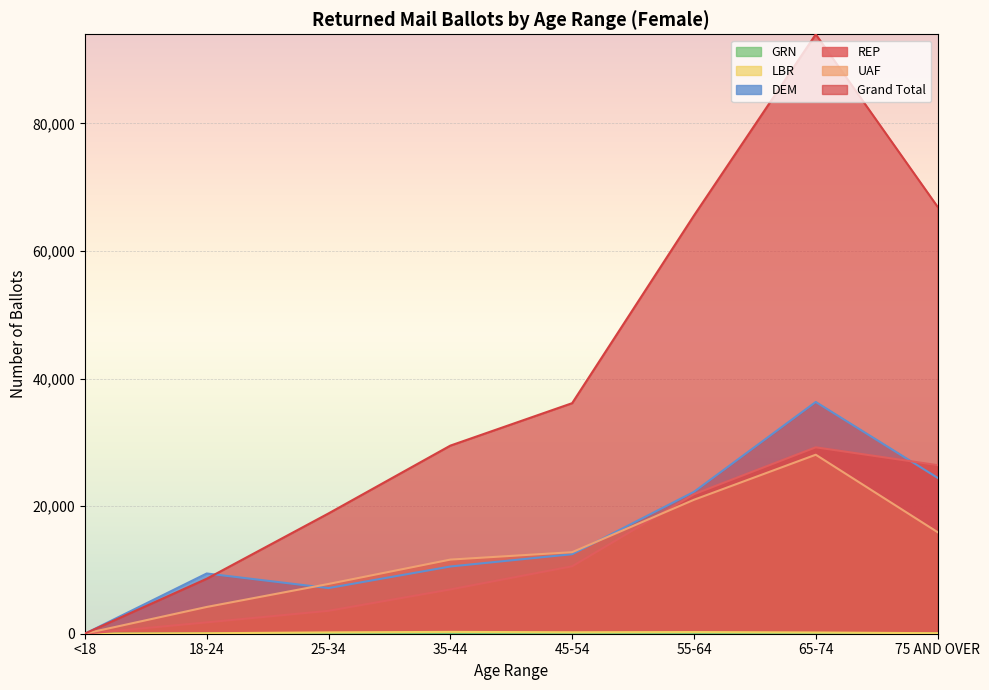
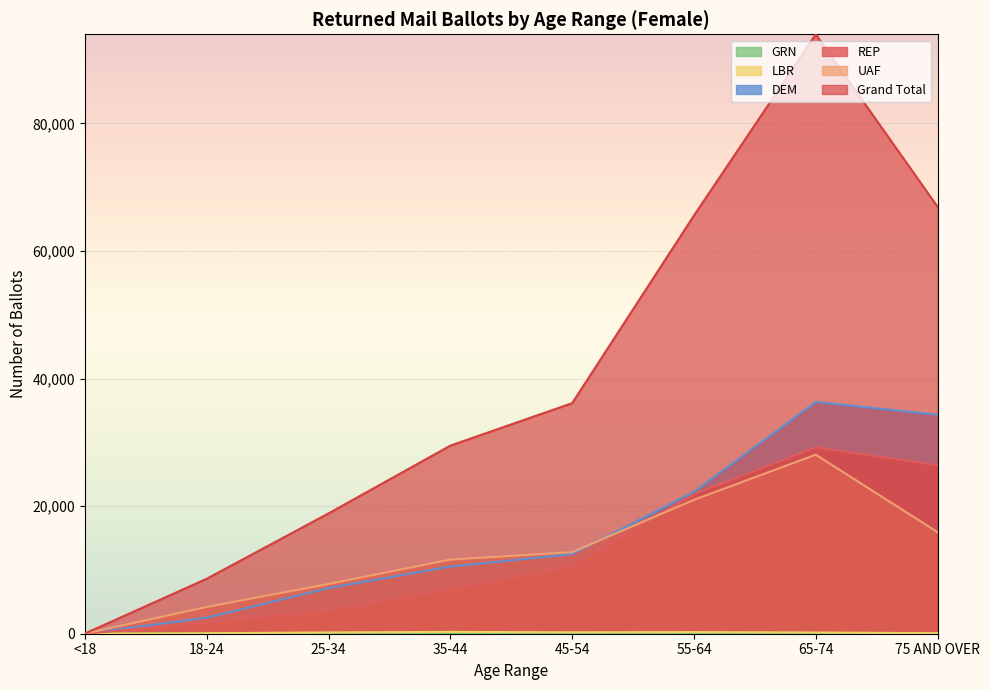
  {
    "DEM": {
-     "18-24": "9,000",
+     "18-24": "3,000",
      "25-34": "7,000",
      "35-44": "11,000",
      "65-74": "36,000",
-     "75 AND OVER": "24,000"
+     "75 AND OVER": "34,000"
    }
  }
